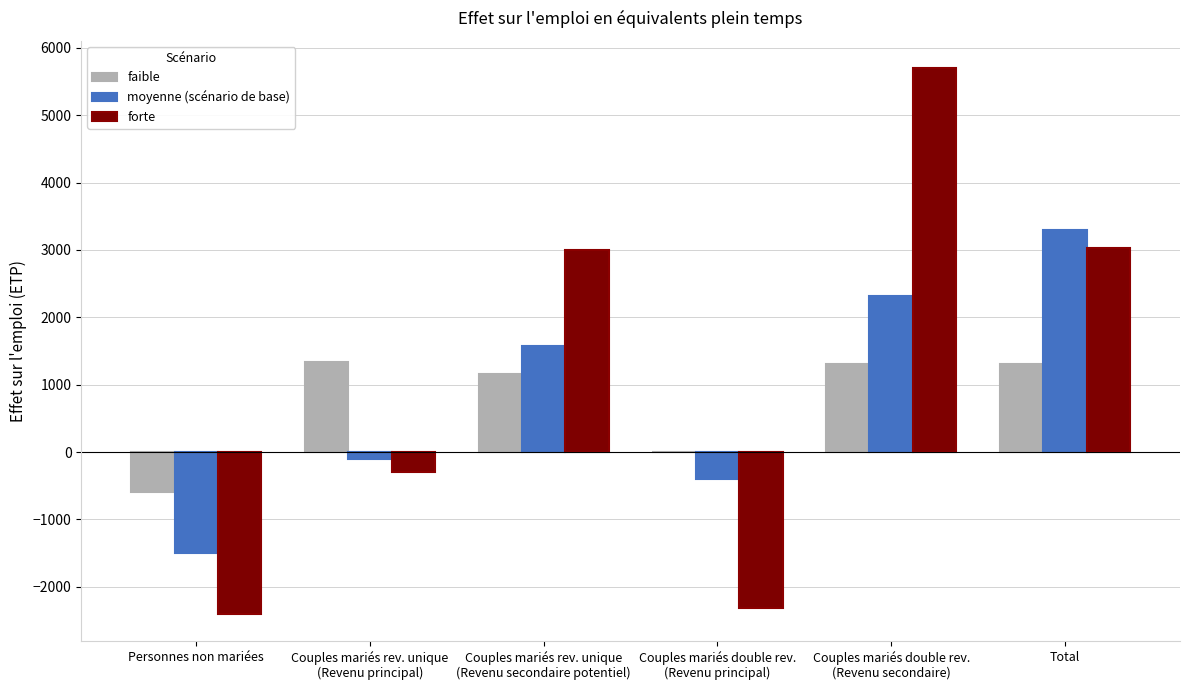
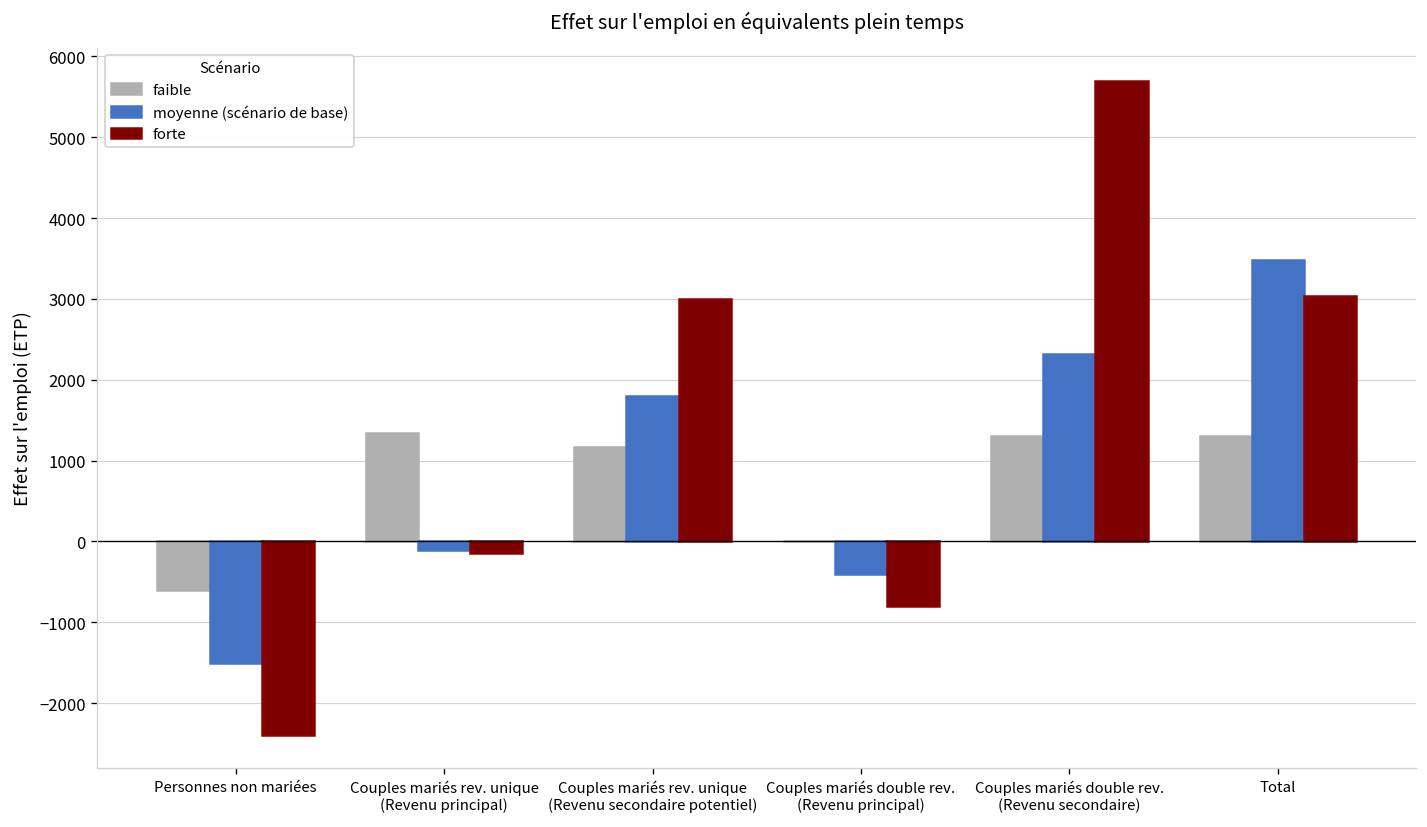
  {
    "faible": {
      "Personnes non mariées": -600,
      "Couples mariés rev. unique (Revenu principal)": 1300,
      "Couples mariés rev. unique (Revenu secondaire potentiel)": 1200,
      "Couples mariés double rev. (Revenu principal)": 0,
      "Couples mariés double rev. (Revenu secondaire)": 1300,
      "Total": 1300
    },
    "moyenne (scénario de base)": {
      "Personnes non mariées": -1500,
      "Couples mariés rev. unique (Revenu principal)": -100,
-     "Couples mariés rev. unique (Revenu secondaire potentiel)": 1600,
+     "Couples mariés rev. unique (Revenu secondaire potentiel)": 1800,
      "Couples mariés double rev. (Revenu principal)": -400,
      "Couples mariés double rev. (Revenu secondaire)": 2300,
-     "Total": 3300
+     "Total": 3500
    },
    "forte": {
      "Personnes non mariées": -2400,
-     "Couples mariés rev. unique (Revenu principal)": -300,
+     "Couples mariés rev. unique (Revenu principal)": -100,
      "Couples mariés rev. unique (Revenu secondaire potentiel)": 3000,
-     "Couples mariés double rev. (Revenu principal)": -2300,
+     "Couples mariés double rev. (Revenu principal)": -800,
      "Couples mariés double rev. (Revenu secondaire)": 5700,
      "Total": 3000
    }
  }
